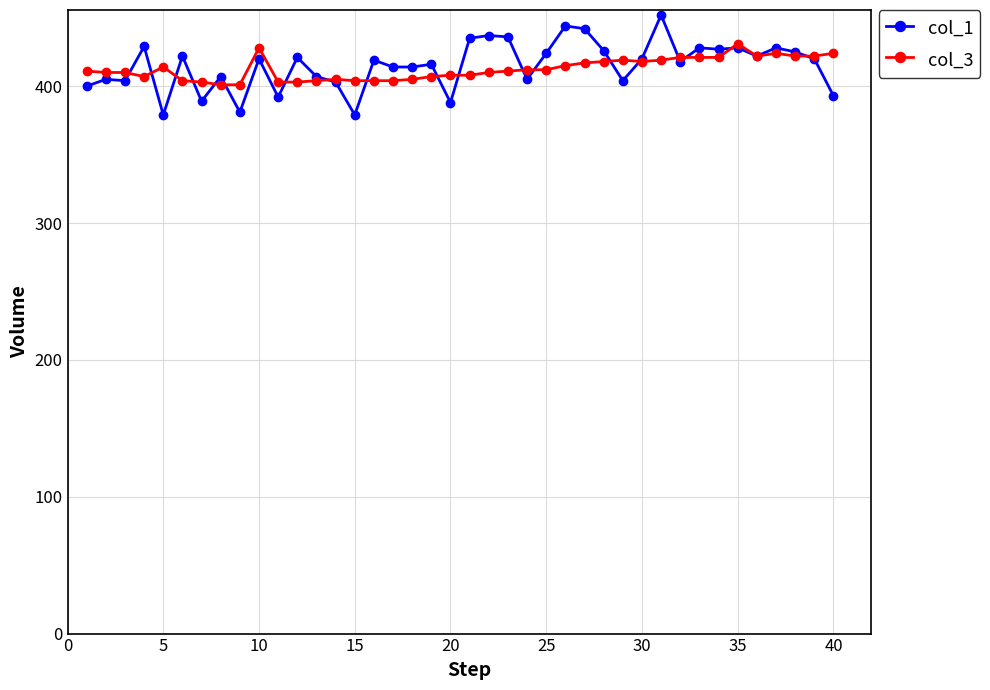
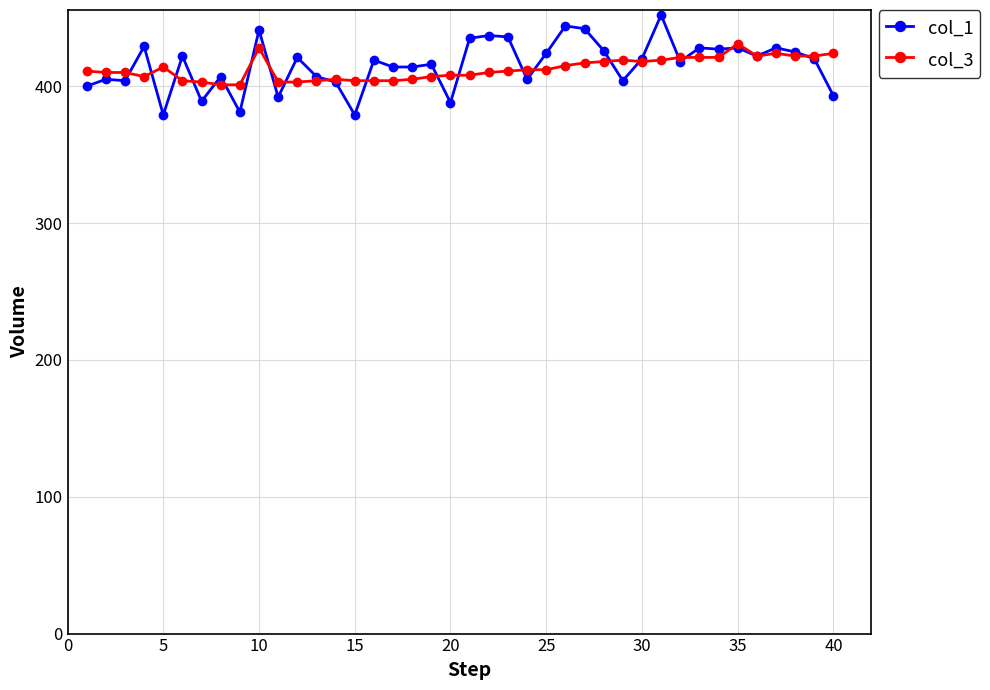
  {
    "col_1": {
      "5": 379,
-     "10": 420,
+     "10": 441,
      "15": 379,
      "20": 388,
      "25": 424,
      "30": 420,
      "35": 428,
      "40": 393
    },
    "col_3": {
      "5": 414,
      "10": 428,
      "15": 404,
      "20": 408,
      "25": 412,
      "30": 418,
      "35": 431,
      "40": 424
    }
  }
